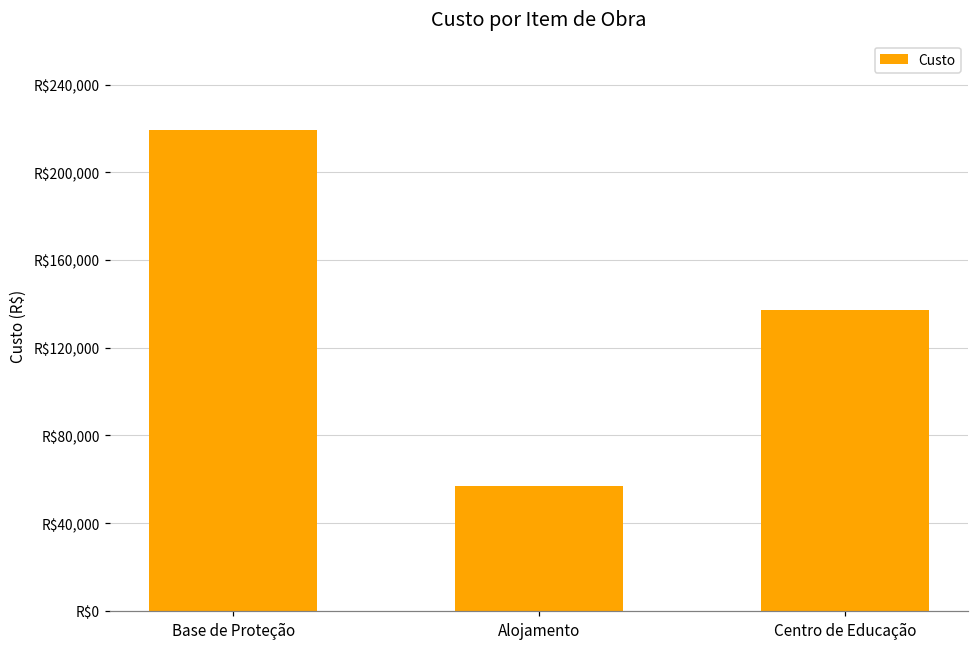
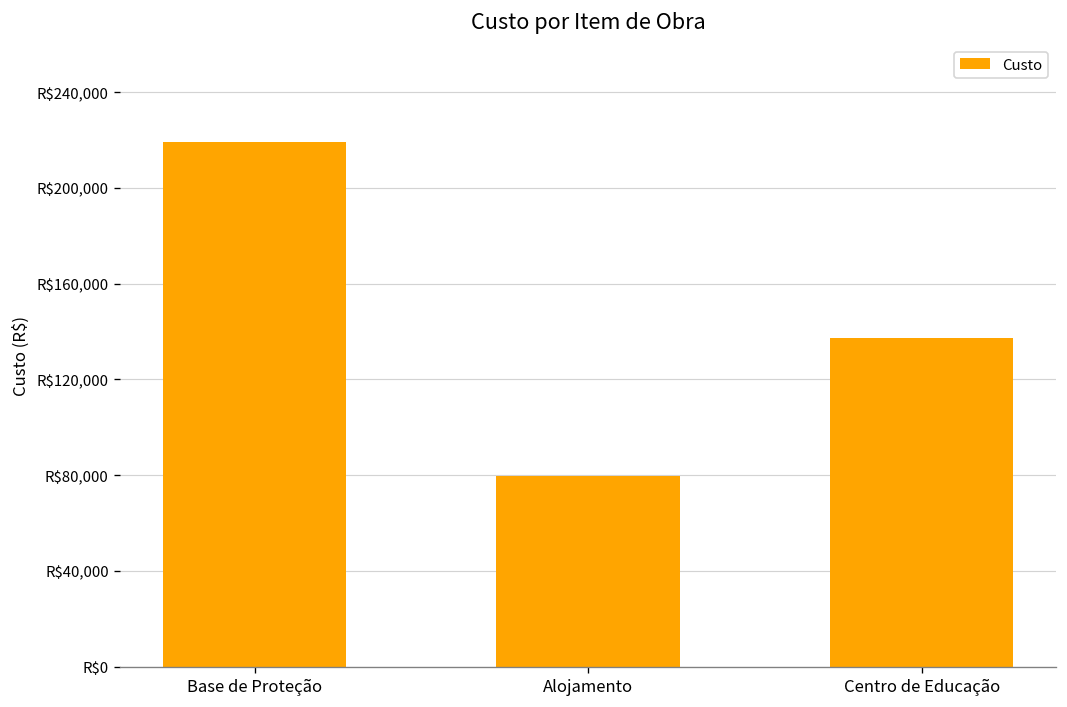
  {
    "Base de Proteção": "R$219,000",
-   "Alojamento": "R$57,000",
+   "Alojamento": "R$79,000",
    "Centro de Educação": "R$137,000"
  }
